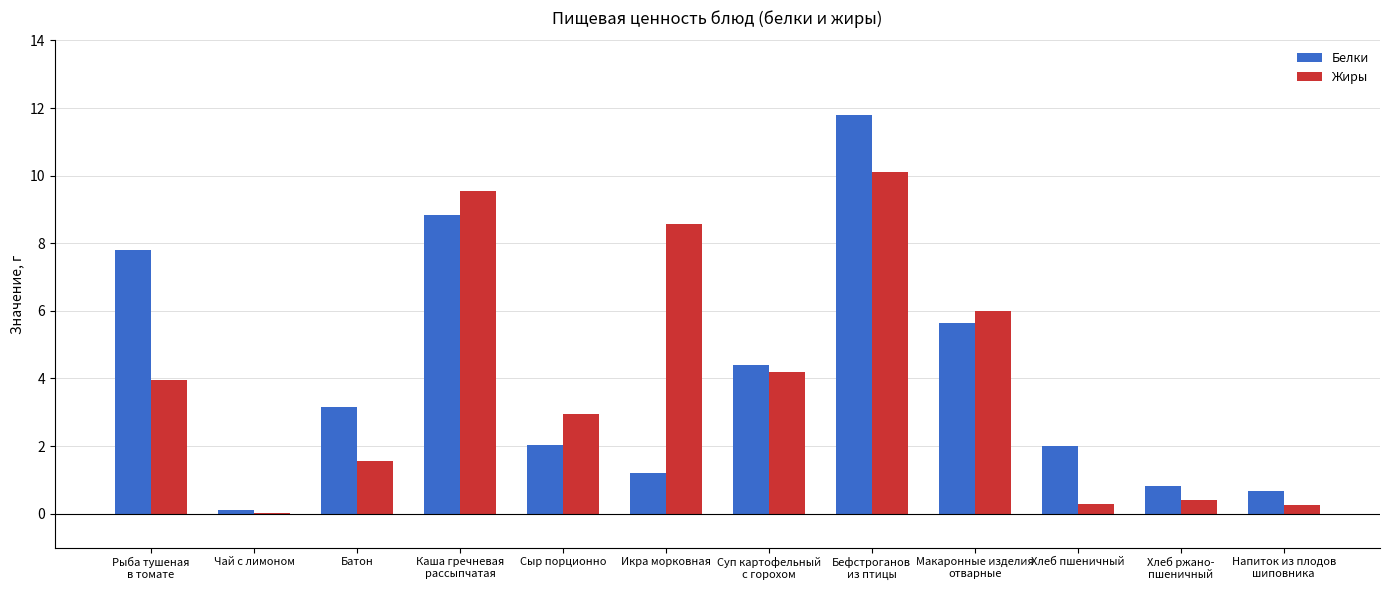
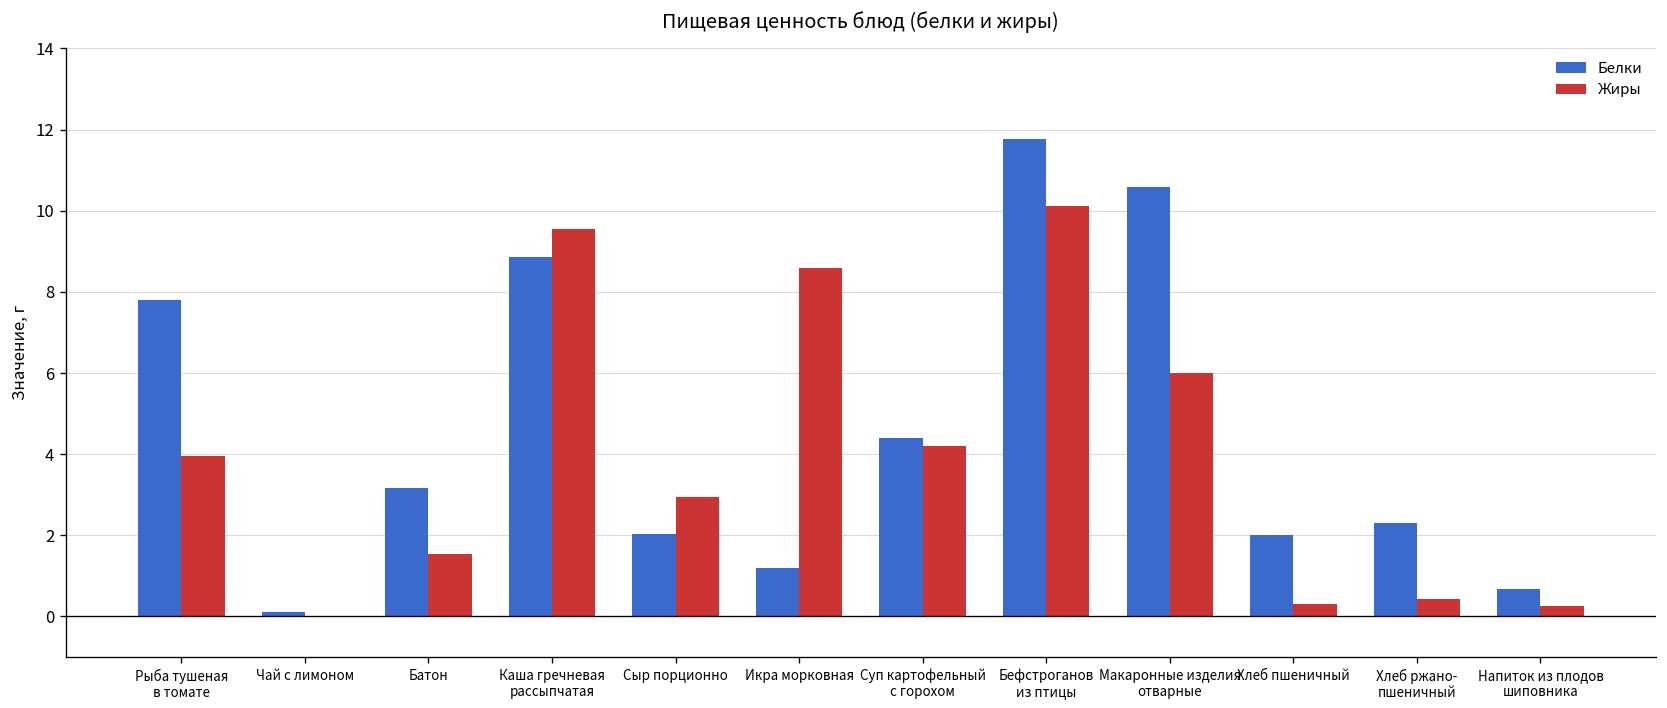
  {
    "Белки": {
      "Рыба тушеная в томате": 7.8,
      "Чай с лимоном": 0.1,
      "Батон": 3.2,
      "Каша гречневая рассыпчатая": 8.9,
      "Сыр порционно": 2.0,
      "Икра морковная": 1.2,
      "Суп картофельный с горохом": 4.4,
      "Бефстроганов из птицы": 11.8,
-     "Макаронные изделия отварные": 5.7,
+     "Макаронные изделия отварные": 10.6,
      "Хлеб пшеничный": 2.0,
-     "Хлеб ржано- пшеничный": 0.8,
+     "Хлеб ржано- пшеничный": 2.3,
      "Напиток из плодов шиповника": 0.7
    },
    "Жиры": {
      "Рыба тушеная в томате": 4.0,
      "Батон": 1.6,
      "Каша гречневая рассыпчатая": 9.6,
      "Сыр порционно": 3.0,
      "Икра морковная": 8.6,
      "Суп картофельный с горохом": 4.2,
      "Бефстроганов из птицы": 10.1,
      "Макаронные изделия отварные": 6.0,
      "Хлеб пшеничный": 0.3,
      "Хлеб ржано- пшеничный": 0.4,
      "Напиток из плодов шиповника": 0.3
    }
  }
